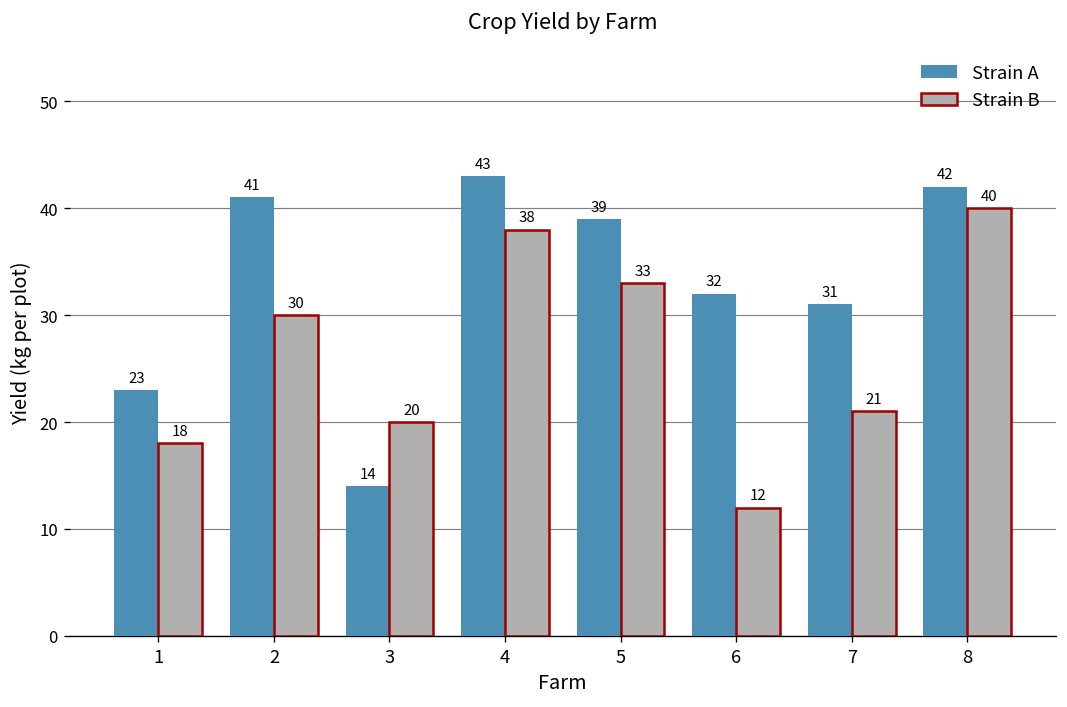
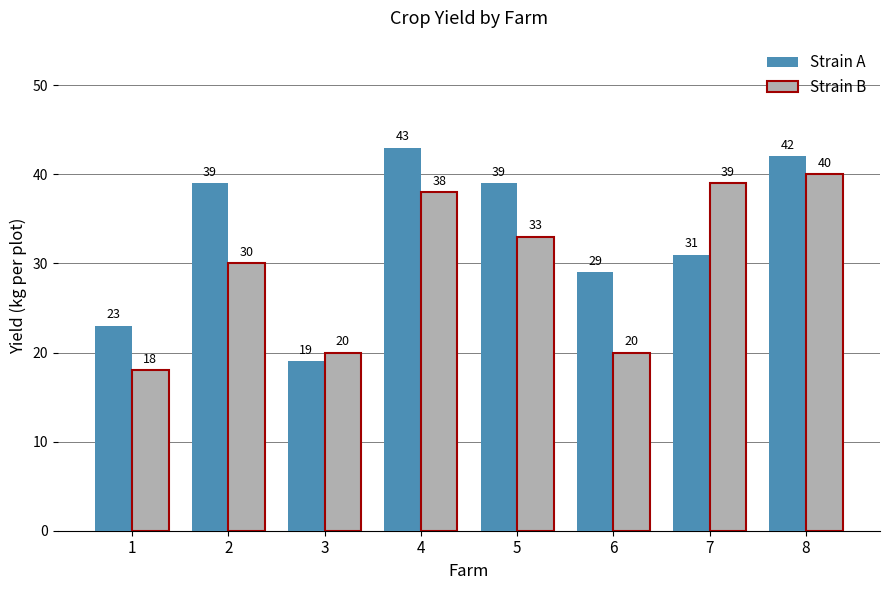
  {
    "Strain A": {
      "1": 23,
-     "2": 41,
-     "3": 14,
+     "2": 39,
+     "3": 19,
      "4": 43,
      "5": 39,
-     "6": 32,
+     "6": 29,
      "7": 31,
      "8": 42
    },
    "Strain B": {
      "1": 18,
      "2": 30,
      "3": 20,
      "4": 38,
      "5": 33,
-     "6": 12,
-     "7": 21,
+     "6": 20,
+     "7": 39,
      "8": 40
    }
  }
